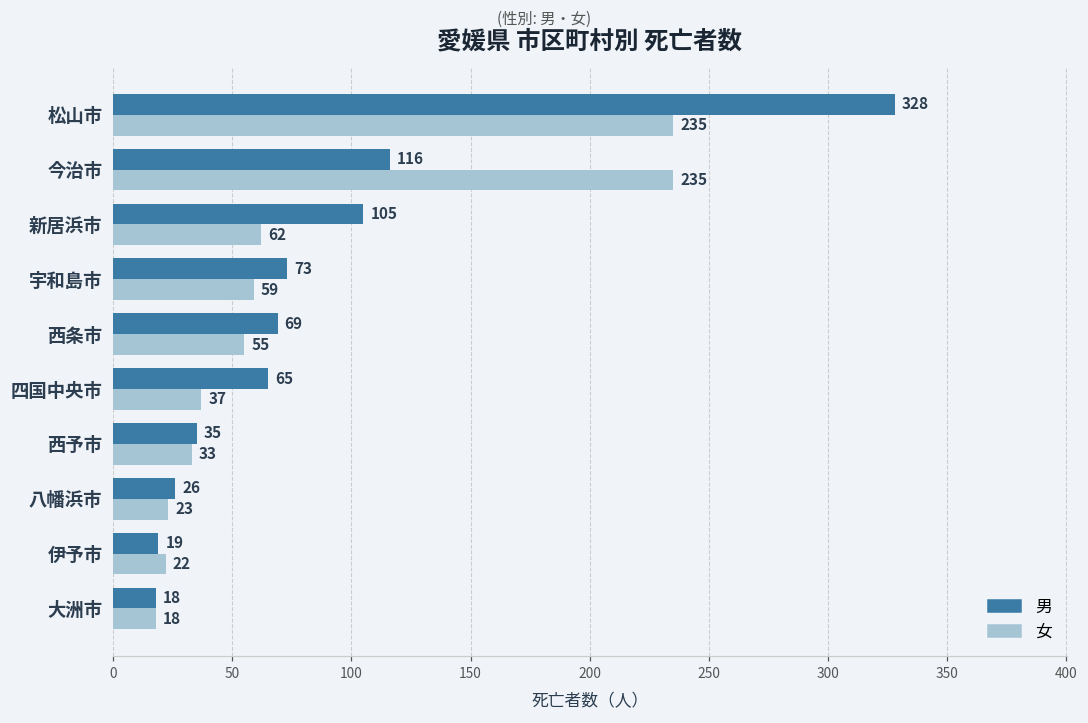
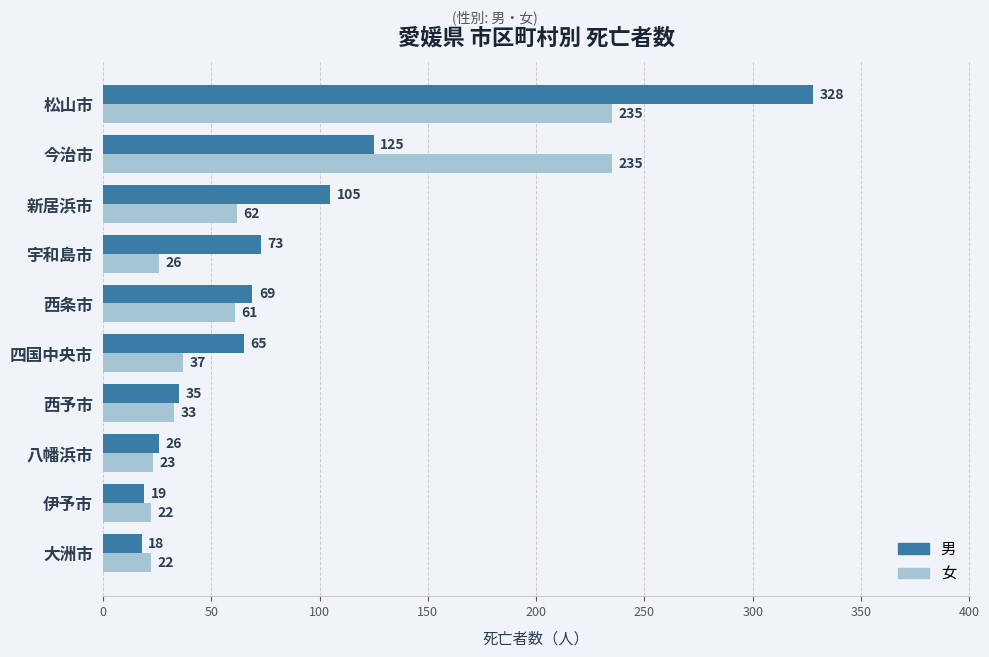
  {
    "男": {
      "松山市": 328,
-     "今治市": 116,
+     "今治市": 125,
      "新居浜市": 105,
      "宇和島市": 73,
      "西条市": 69,
      "四国中央市": 65,
      "西予市": 35,
      "八幡浜市": 26,
      "伊予市": 19,
      "大洲市": 18
    },
    "女": {
      "松山市": 235,
      "今治市": 235,
      "新居浜市": 62,
-     "宇和島市": 59,
-     "西条市": 55,
+     "宇和島市": 26,
+     "西条市": 61,
      "四国中央市": 37,
      "西予市": 33,
      "八幡浜市": 23,
      "伊予市": 22,
-     "大洲市": 18
+     "大洲市": 22
    }
  }
